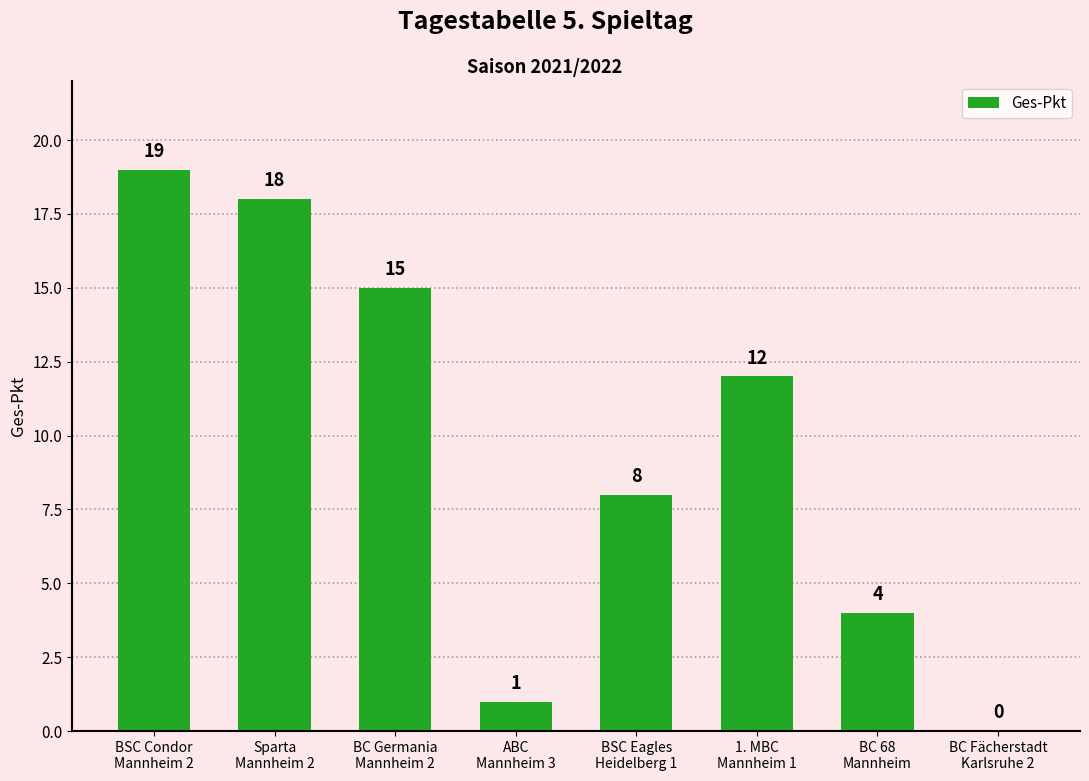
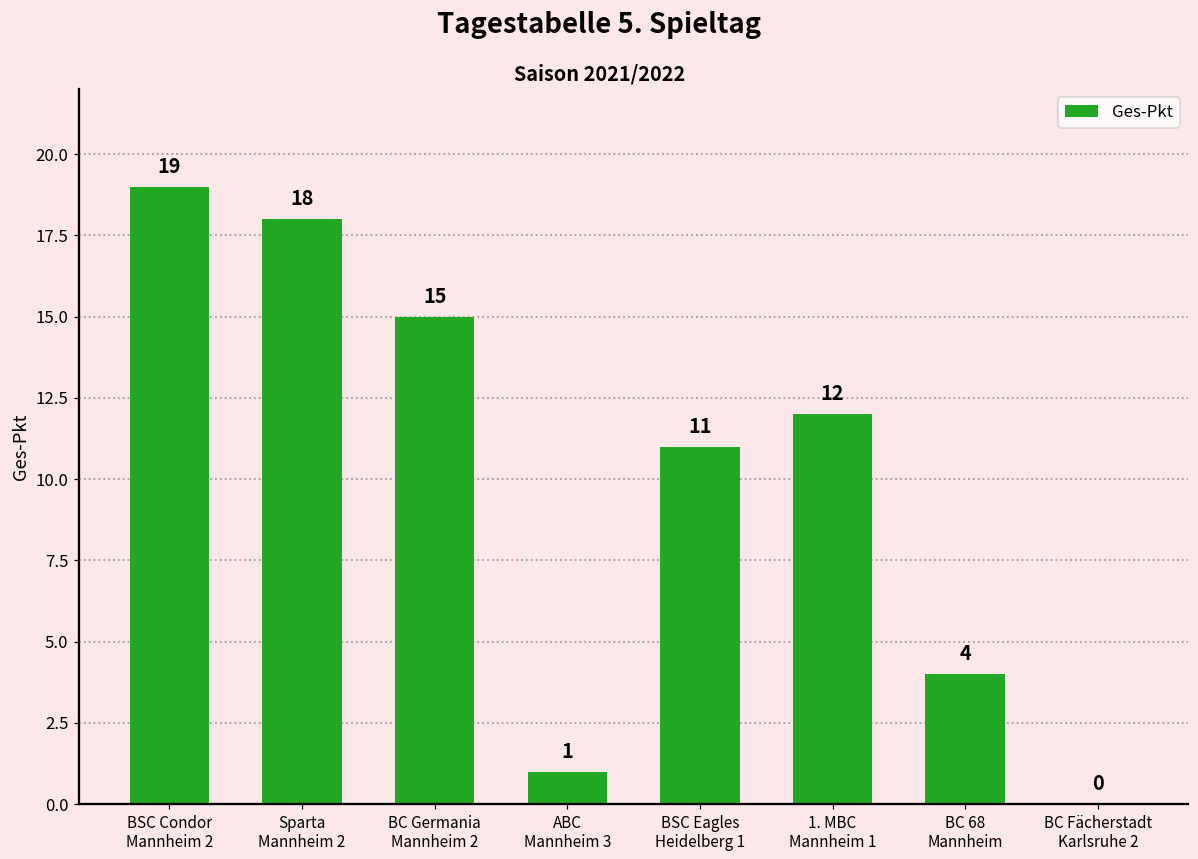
  {
    "BSC Condor Mannheim 2": 19,
    "Sparta Mannheim 2": 18,
    "BC Germania Mannheim 2": 15,
    "ABC Mannheim 3": 1,
-   "BSC Eagles Heidelberg 1": 8,
+   "BSC Eagles Heidelberg 1": 11,
    "1. MBC Mannheim 1": 12,
    "BC 68 Mannheim": 4,
    "BC Fächerstadt Karlsruhe 2": 0
  }
